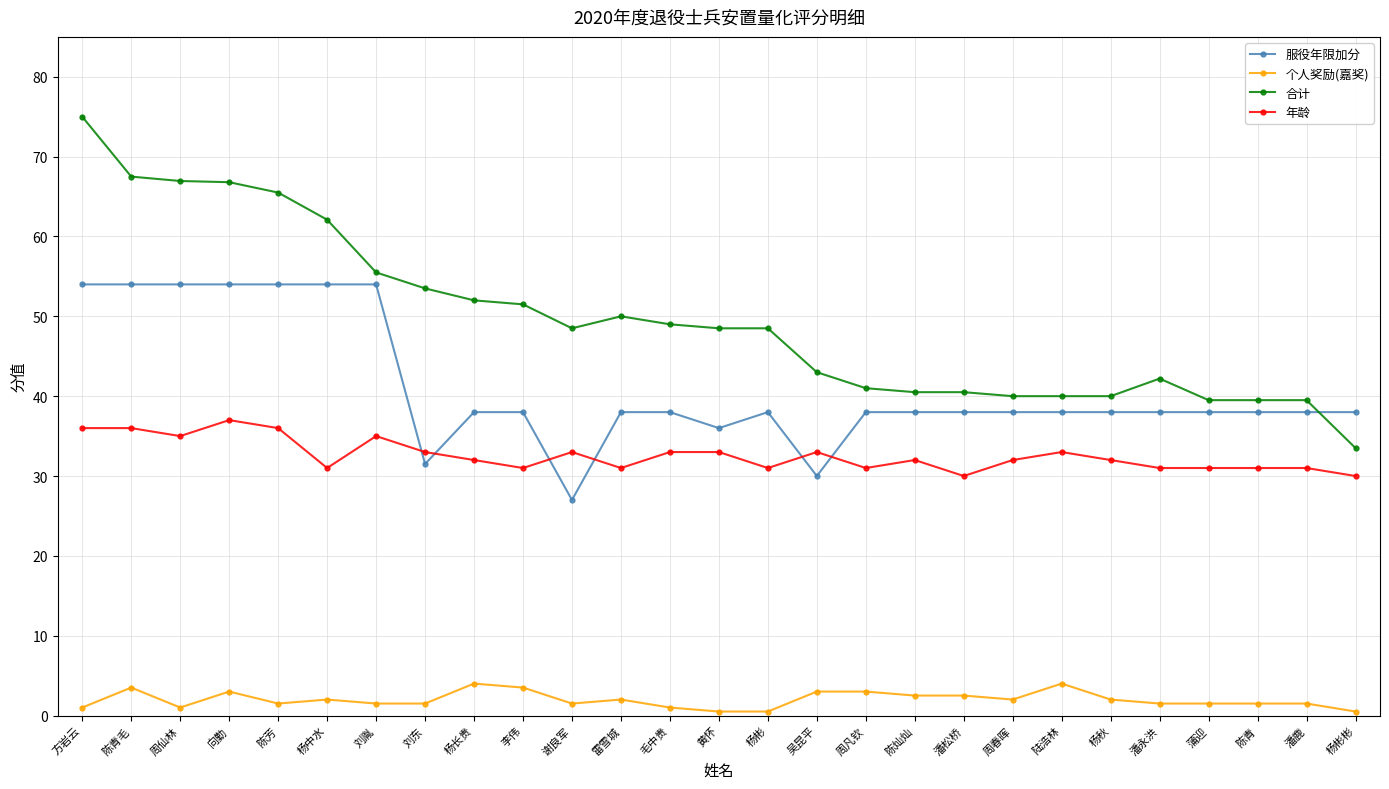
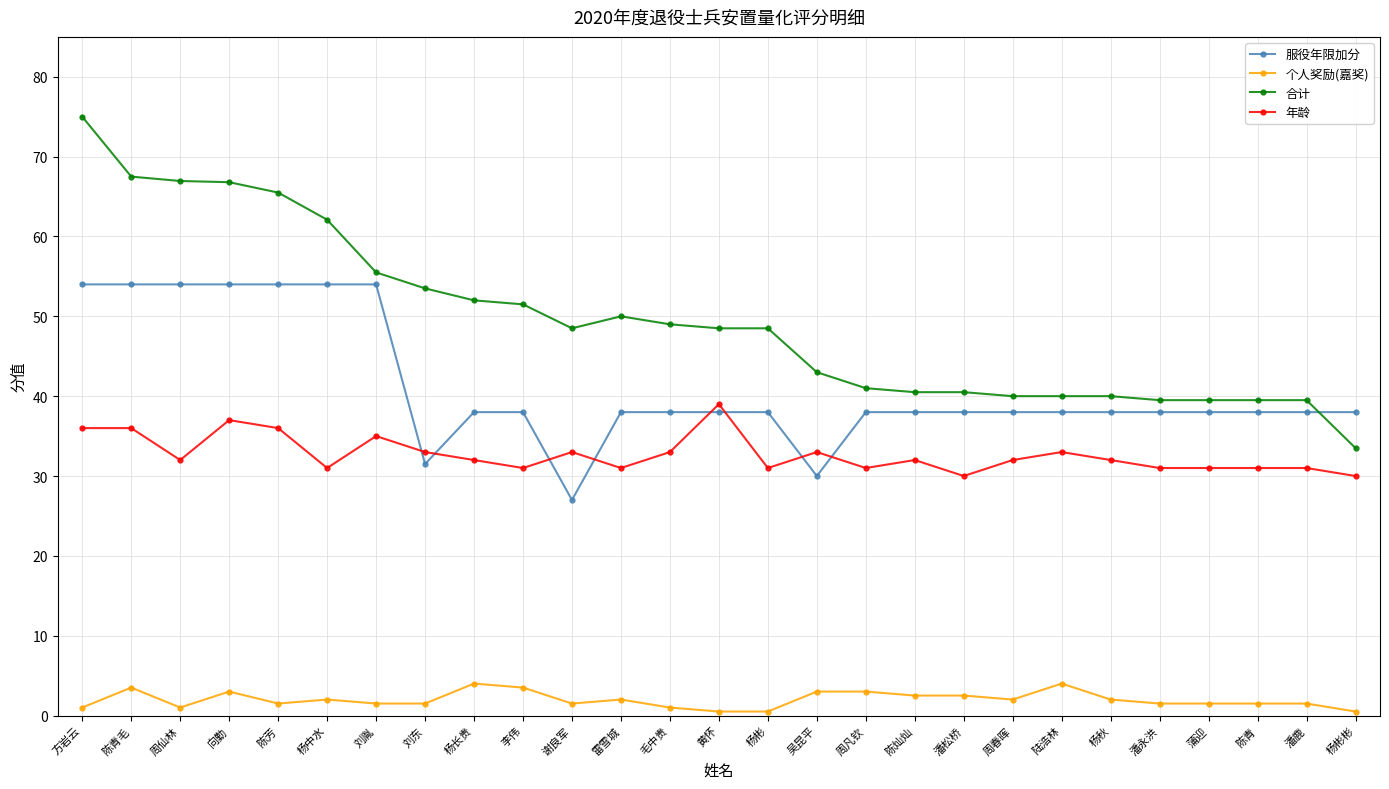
  {
    "服役年限加分": {
      "方岩云": 54,
      "陈青毛": 54,
      "周仙林": 54,
      "向勤": 54,
      "陈芳": 54,
      "杨中水": 54,
      "刘胤": 54,
      "刘东": 32,
      "杨长贵": 38,
      "李伟": 38,
      "谢良军": 27,
      "雷雪城": 38,
      "毛中贵": 38,
-     "黄怀": 36,
+     "黄怀": 38,
      "杨彬": 38,
      "吴昆平": 30,
      "周凡钦": 38,
      "陈灿灿": 38,
      "潘松桥": 38,
      "周春晖": 38,
      "陆浩林": 38,
      "杨秋": 38,
      "潘永洪": 38,
      "蒲迎": 38,
      "陈青": 38,
      "潘鹿": 38,
      "杨彬彬": 38
    },
    "个人奖励(嘉奖)": {
      "方岩云": 1,
      "陈青毛": 4,
      "周仙林": 1,
      "向勤": 3,
      "陈芳": 2,
      "杨中水": 2,
      "刘胤": 2,
      "刘东": 2,
      "杨长贵": 4,
      "李伟": 4,
      "谢良军": 2,
      "雷雪城": 2,
      "毛中贵": 1,
      "黄怀": 1,
      "杨彬": 1,
      "吴昆平": 3,
      "周凡钦": 3,
      "陈灿灿": 3,
      "潘松桥": 3,
      "周春晖": 2,
      "陆浩林": 4,
      "杨秋": 2,
      "潘永洪": 2,
      "蒲迎": 2,
      "陈青": 2,
      "潘鹿": 2,
      "杨彬彬": 1
    },
    "合计": {
      "方岩云": 75,
      "陈青毛": 68,
      "周仙林": 67,
      "向勤": 67,
      "陈芳": 66,
      "杨中水": 62,
      "刘胤": 56,
      "刘东": 54,
      "杨长贵": 52,
      "李伟": 52,
      "谢良军": 49,
      "雷雪城": 50,
      "毛中贵": 49,
      "黄怀": 49,
      "杨彬": 49,
      "吴昆平": 43,
      "周凡钦": 41,
      "陈灿灿": 41,
      "潘松桥": 41,
      "周春晖": 40,
      "陆浩林": 40,
      "杨秋": 40,
-     "潘永洪": 42,
+     "潘永洪": 40,
      "蒲迎": 40,
      "陈青": 40,
      "潘鹿": 40,
      "杨彬彬": 34
    },
    "年龄": {
      "方岩云": 36,
      "陈青毛": 36,
-     "周仙林": 35,
+     "周仙林": 32,
      "向勤": 37,
      "陈芳": 36,
      "杨中水": 31,
      "刘胤": 35,
      "刘东": 33,
      "杨长贵": 32,
      "李伟": 31,
      "谢良军": 33,
      "雷雪城": 31,
      "毛中贵": 33,
-     "黄怀": 33,
+     "黄怀": 39,
      "杨彬": 31,
      "吴昆平": 33,
      "周凡钦": 31,
      "陈灿灿": 32,
      "潘松桥": 30,
      "周春晖": 32,
      "陆浩林": 33,
      "杨秋": 32,
      "潘永洪": 31,
      "蒲迎": 31,
      "陈青": 31,
      "潘鹿": 31,
      "杨彬彬": 30
    }
  }
